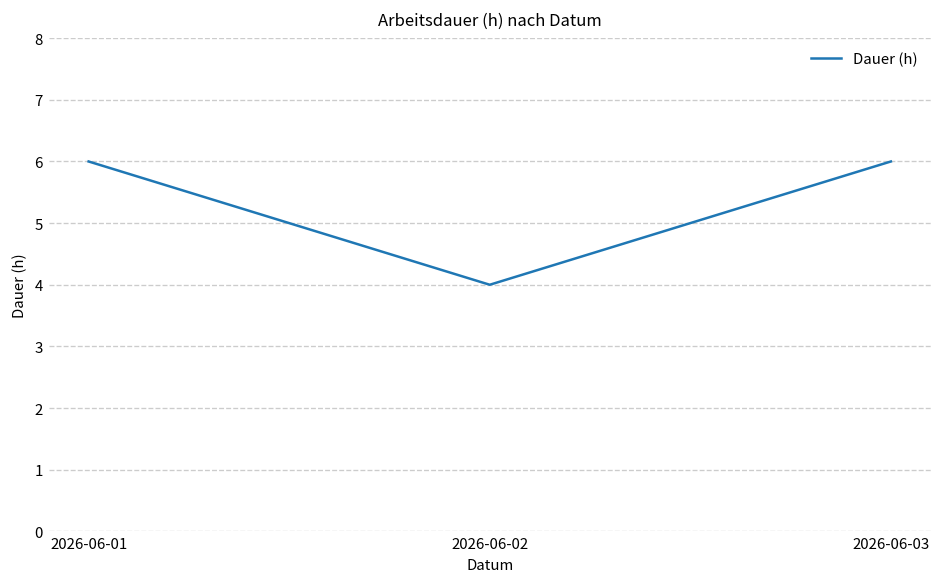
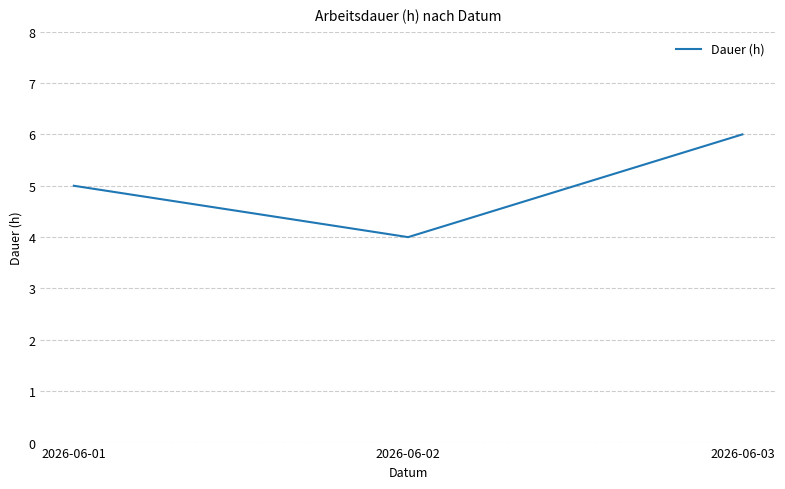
  {
-   "2026-06-01": 6,
+   "2026-06-01": 5,
    "2026-06-02": 4,
    "2026-06-03": 6
  }
